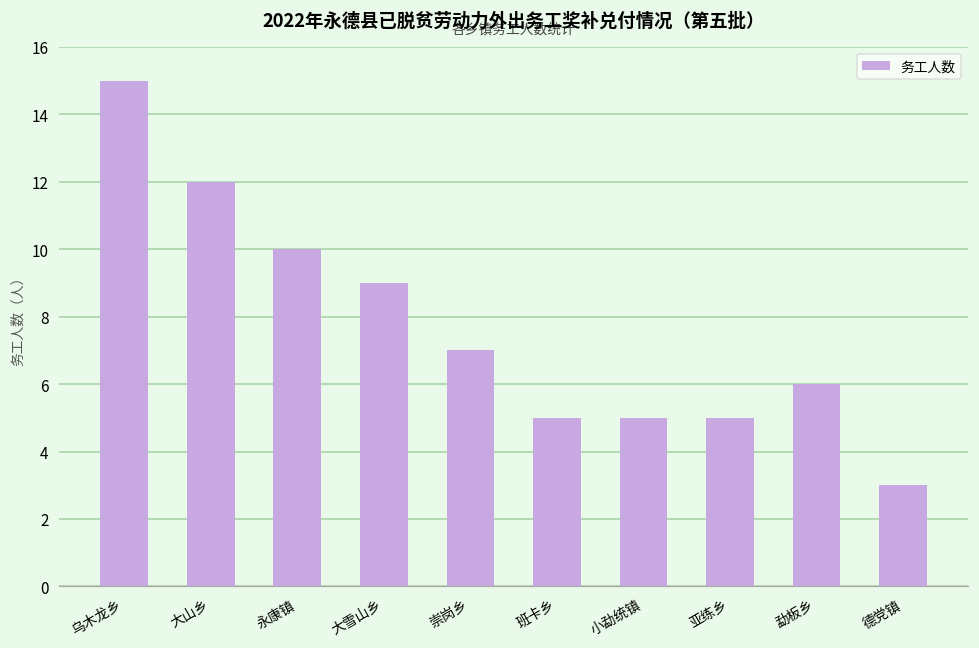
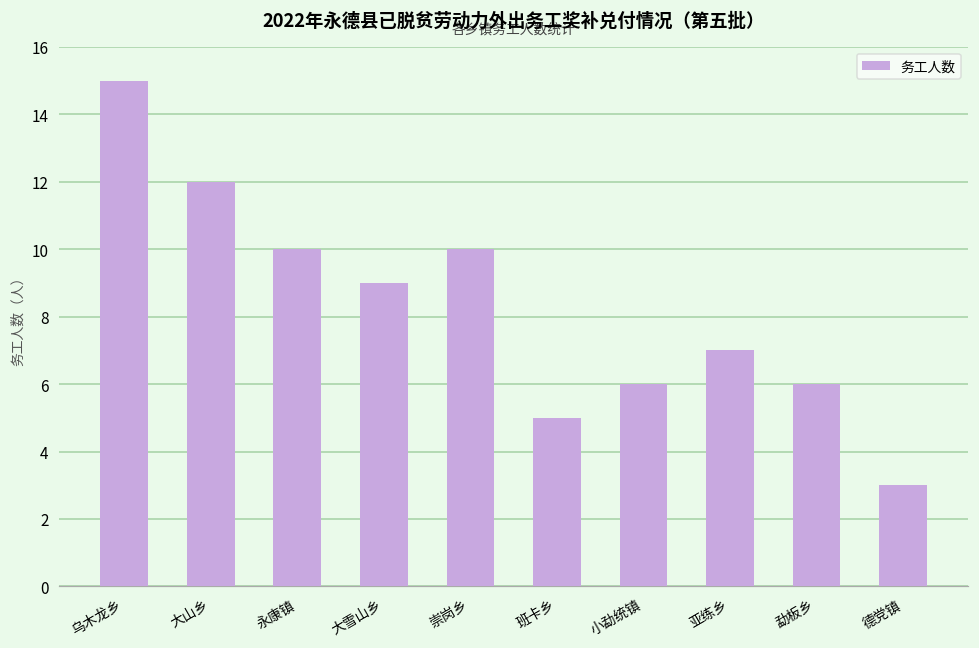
  {
    "乌木龙乡": 15,
    "大山乡": 12,
    "永康镇": 10,
    "大雪山乡": 9,
-   "崇岗乡": 7,
+   "崇岗乡": 10,
    "班卡乡": 5,
-   "小勐统镇": 5,
-   "亚练乡": 5,
+   "小勐统镇": 6,
+   "亚练乡": 7,
    "勐板乡": 6,
    "德党镇": 3
  }
